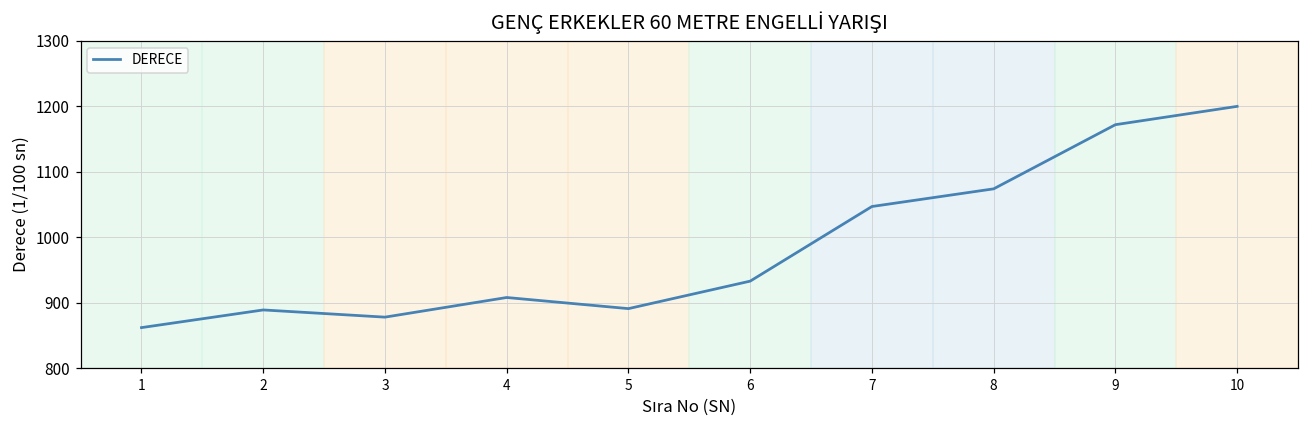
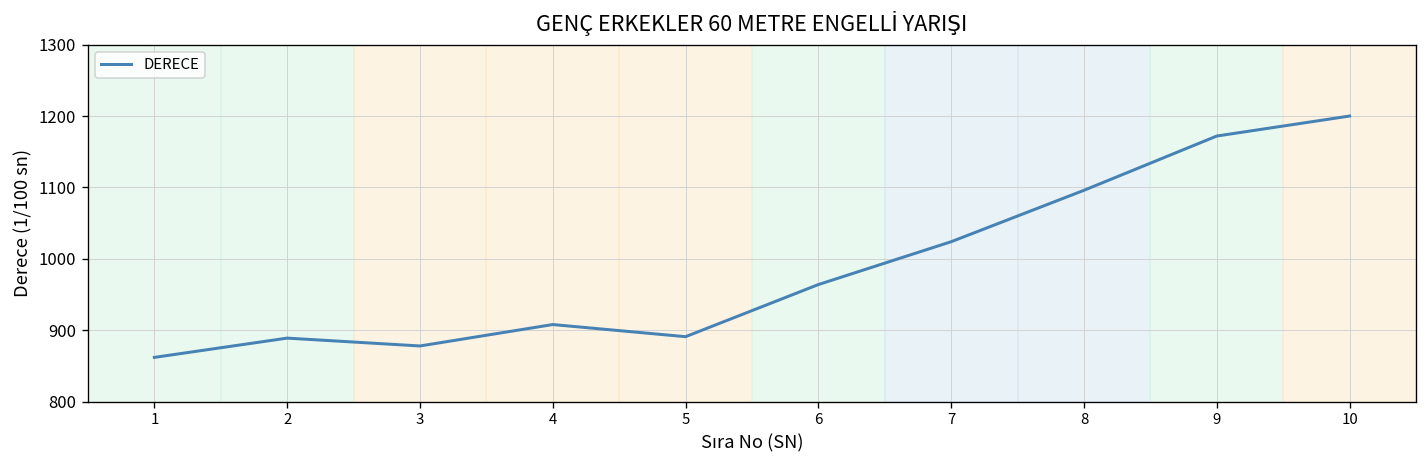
  {
    "1": 860,
    "2": 890,
    "3": 880,
    "4": 910,
    "5": 890,
-   "6": 930,
-   "7": 1050,
-   "8": 1070,
+   "6": 960,
+   "7": 1020,
+   "8": 1100,
    "9": 1170,
    "10": 1200
  }
